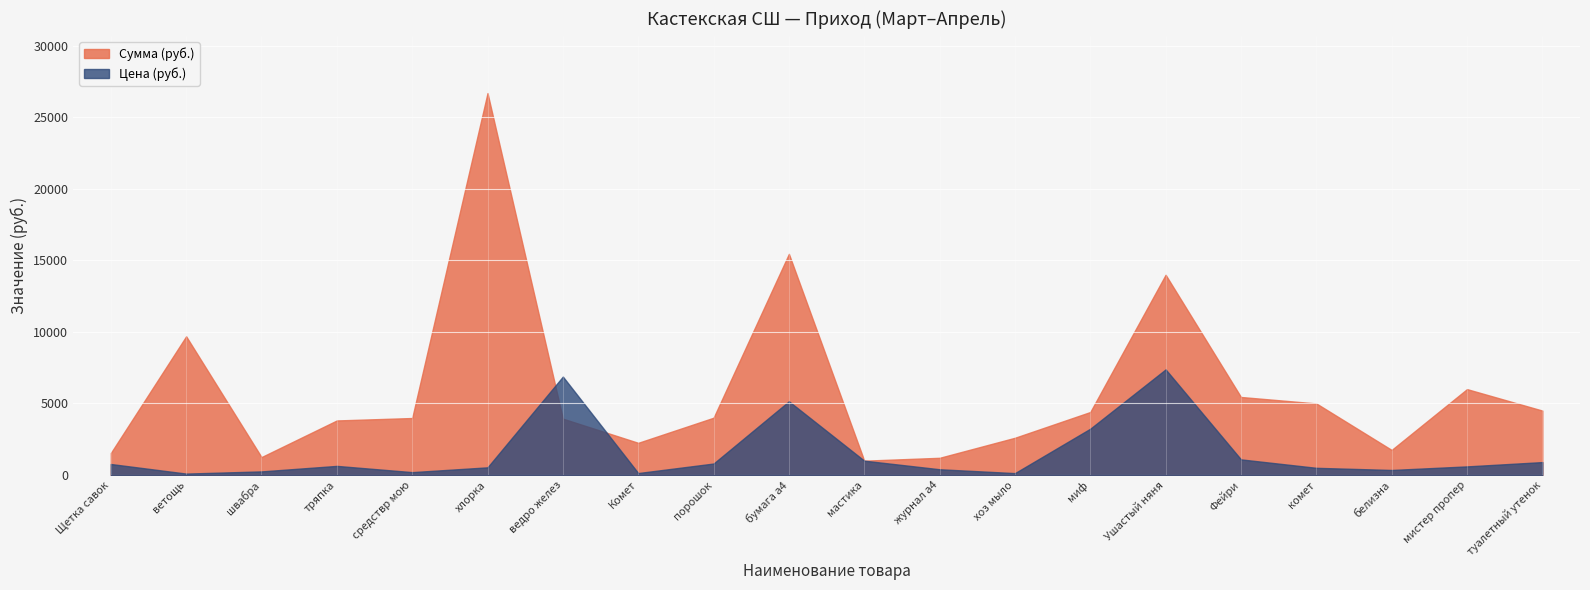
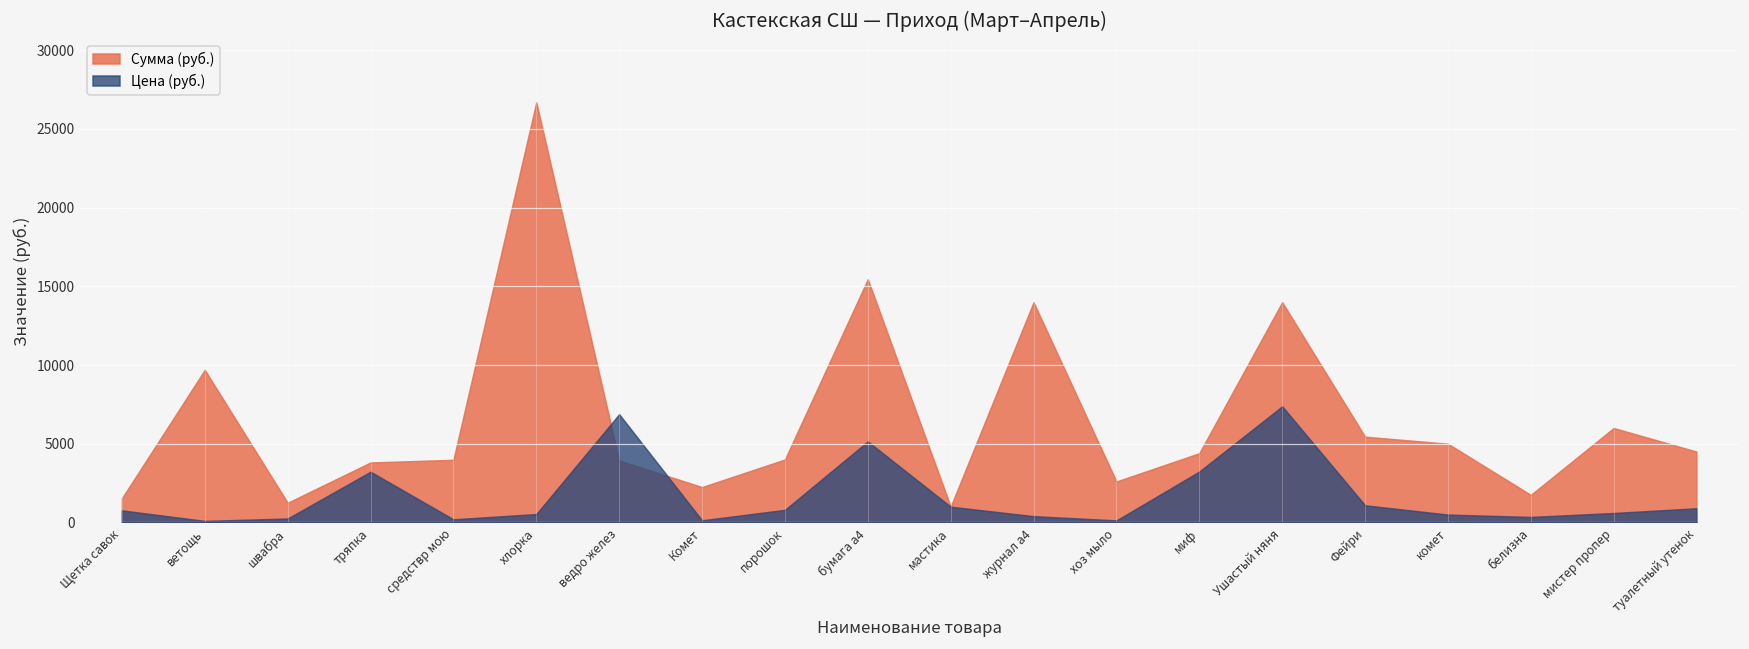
  {
    "Сумма (руб.)": {
      "Щетка савок": 1500,
      "ветощь": 9700,
      "швабра": 1300,
      "тряпка": 3800,
      "средствр мою": 4000,
      "хлорка": 26700,
      "ведро желез": 3900,
      "Комет": 2200,
      "порошок": 4000,
      "бумага а4": 15500,
-     "журнал а4": 1200,
+     "журнал а4": 14000,
      "хоз мыло": 2600,
      "миф": 4400,
      "Ушастый няня": 14000,
      "Фейри": 5500,
      "комет": 5000,
      "белизна": 1800,
      "мистер пропер": 6000,
      "туалетный утенок": 4500
    },
    "Цена (руб.)": {
      "Щетка савок": 800,
      "швабра": 300,
-     "тряпка": 600,
+     "тряпка": 3200,
      "средствр мою": 200,
      "хлорка": 500,
      "ведро желез": 6900,
      "порошок": 800,
      "бумага а4": 5200,
      "журнал а4": 400,
      "миф": 3200,
      "Ушастый няня": 7400,
      "Фейри": 1100,
      "комет": 500,
      "белизна": 400,
      "мистер пропер": 600,
      "туалетный утенок": 900
    }
  }
